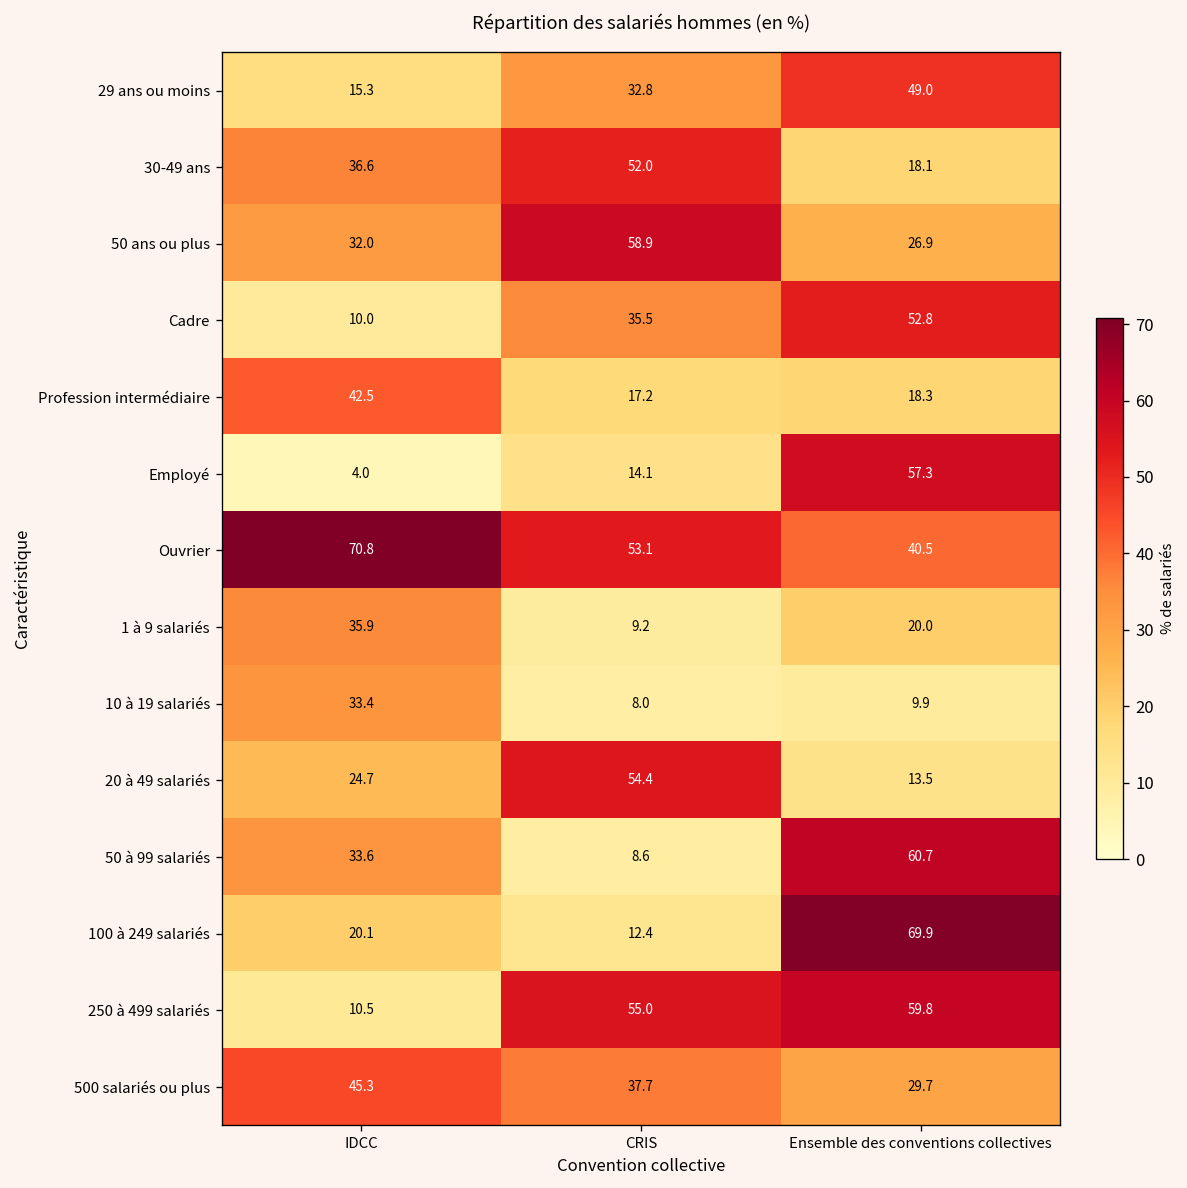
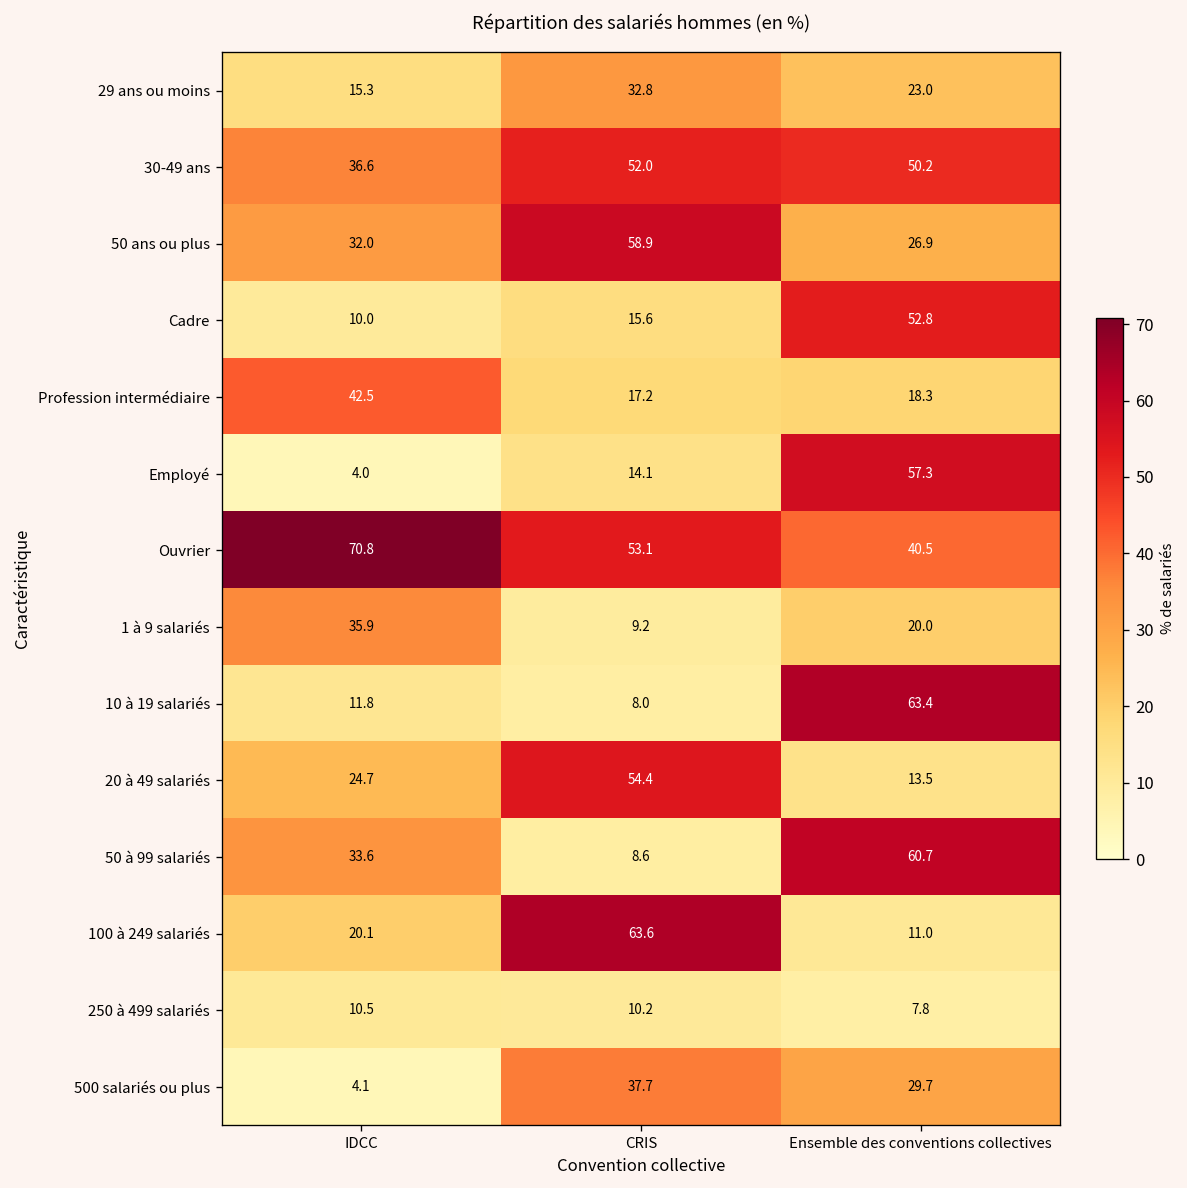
  {
    "29 ans ou moins": {
      "IDCC": 15.3,
      "CRIS": 32.8,
-     "Ensemble des conventions collectives": 49.0
+     "Ensemble des conventions collectives": 23.0
    },
    "30-49 ans": {
      "IDCC": 36.6,
      "CRIS": 52.0,
-     "Ensemble des conventions collectives": 18.1
+     "Ensemble des conventions collectives": 50.2
    },
    "50 ans ou plus": {
      "IDCC": 32.0,
      "CRIS": 58.9,
      "Ensemble des conventions collectives": 26.9
    },
    "Cadre": {
      "IDCC": 10.0,
-     "CRIS": 35.5,
+     "CRIS": 15.6,
      "Ensemble des conventions collectives": 52.8
    },
    "Profession intermédiaire": {
      "IDCC": 42.5,
      "CRIS": 17.2,
      "Ensemble des conventions collectives": 18.3
    },
    "Employé": {
      "IDCC": 4.0,
      "CRIS": 14.1,
      "Ensemble des conventions collectives": 57.3
    },
    "Ouvrier": {
      "IDCC": 70.8,
      "CRIS": 53.1,
      "Ensemble des conventions collectives": 40.5
    },
    "1 à 9 salariés": {
      "IDCC": 35.9,
      "CRIS": 9.2,
      "Ensemble des conventions collectives": 20.0
    },
    "10 à 19 salariés": {
-     "IDCC": 33.4,
+     "IDCC": 11.8,
      "CRIS": 8.0,
-     "Ensemble des conventions collectives": 9.9
+     "Ensemble des conventions collectives": 63.4
    },
    "20 à 49 salariés": {
      "IDCC": 24.7,
      "CRIS": 54.4,
      "Ensemble des conventions collectives": 13.5
    },
    "50 à 99 salariés": {
      "IDCC": 33.6,
      "CRIS": 8.6,
      "Ensemble des conventions collectives": 60.7
    },
    "100 à 249 salariés": {
      "IDCC": 20.1,
-     "CRIS": 12.4,
-     "Ensemble des conventions collectives": 69.9
+     "CRIS": 63.6,
+     "Ensemble des conventions collectives": 11.0
    },
    "250 à 499 salariés": {
      "IDCC": 10.5,
-     "CRIS": 55.0,
-     "Ensemble des conventions collectives": 59.8
+     "CRIS": 10.2,
+     "Ensemble des conventions collectives": 7.8
    },
    "500 salariés ou plus": {
-     "IDCC": 45.3,
+     "IDCC": 4.1,
      "CRIS": 37.7,
      "Ensemble des conventions collectives": 29.7
    }
  }
